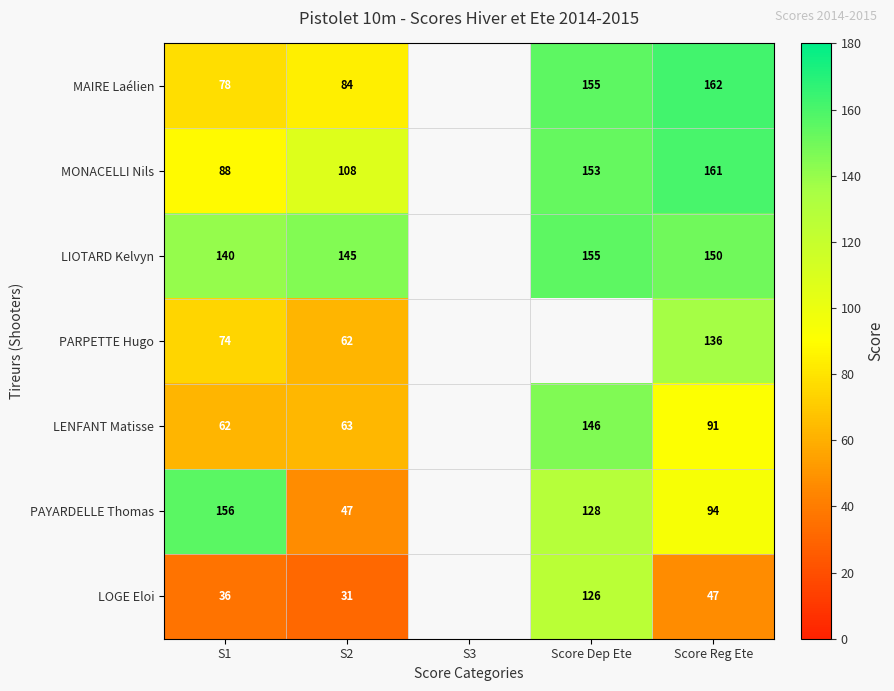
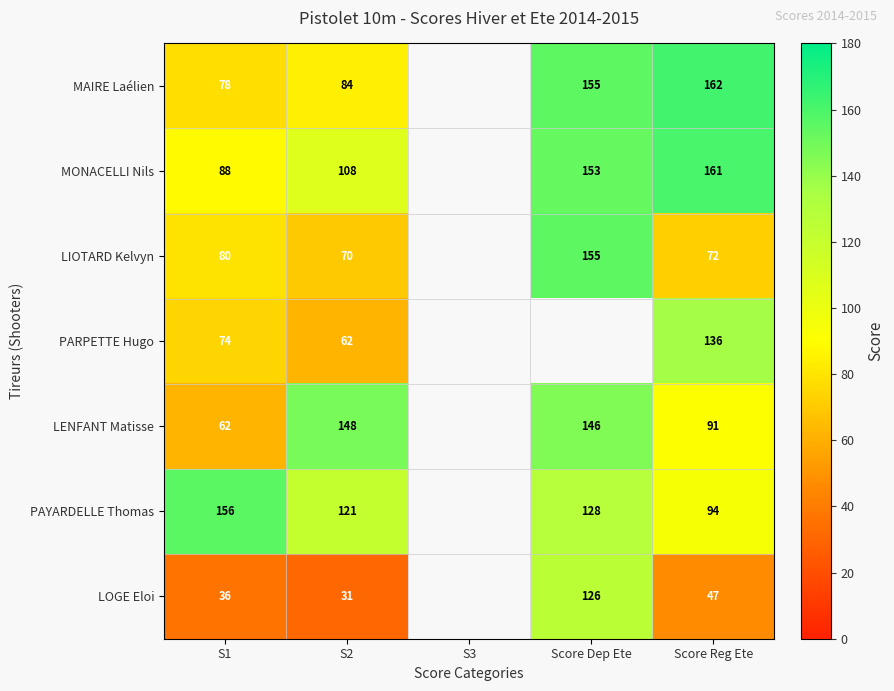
  {
    "MAIRE Laélien": {
      "S1": 78,
      "S2": 84,
      "Score Dep Ete": 155,
      "Score Reg Ete": 162
    },
    "MONACELLI Nils": {
      "S1": 88,
      "S2": 108,
      "Score Dep Ete": 153,
      "Score Reg Ete": 161
    },
    "LIOTARD Kelvyn": {
-     "S1": 140,
-     "S2": 145,
+     "S1": 80,
+     "S2": 70,
      "Score Dep Ete": 155,
-     "Score Reg Ete": 150
+     "Score Reg Ete": 72
    },
    "PARPETTE Hugo": {
      "S1": 74,
      "S2": 62,
      "Score Reg Ete": 136
    },
    "LENFANT Matisse": {
      "S1": 62,
-     "S2": 63,
+     "S2": 148,
      "Score Dep Ete": 146,
      "Score Reg Ete": 91
    },
    "PAYARDELLE Thomas": {
      "S1": 156,
-     "S2": 47,
+     "S2": 121,
      "Score Dep Ete": 128,
      "Score Reg Ete": 94
    },
    "LOGE Eloi": {
      "S1": 36,
      "S2": 31,
      "Score Dep Ete": 126,
      "Score Reg Ete": 47
    }
  }
